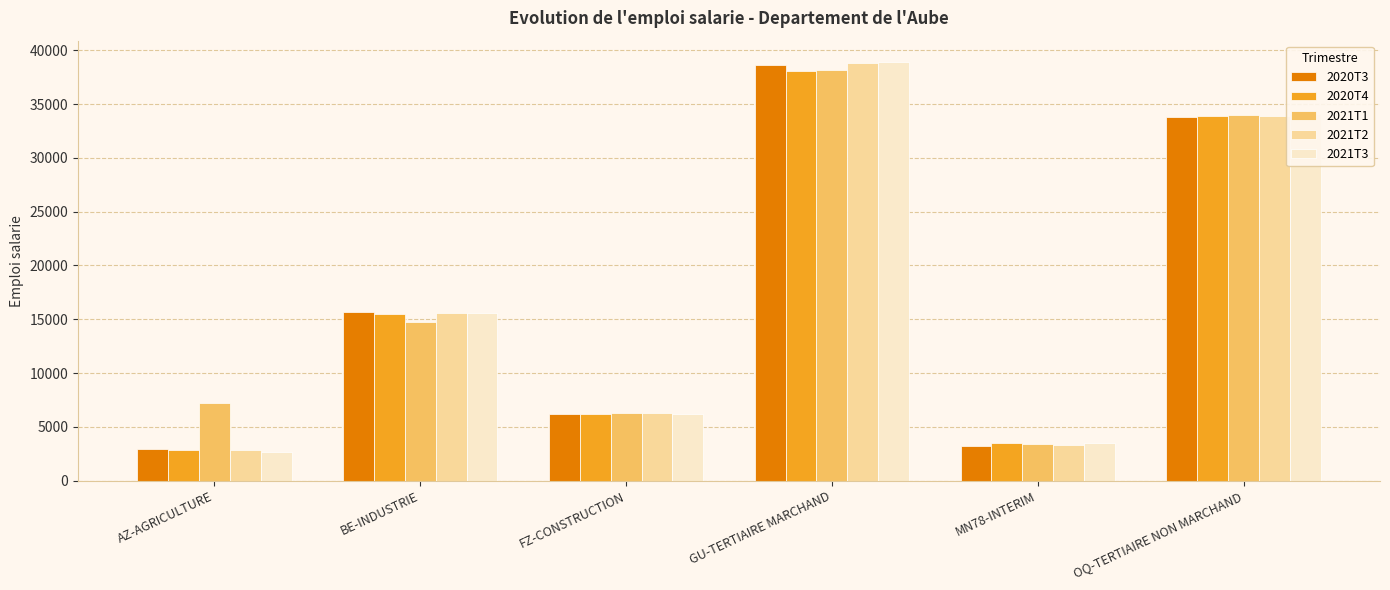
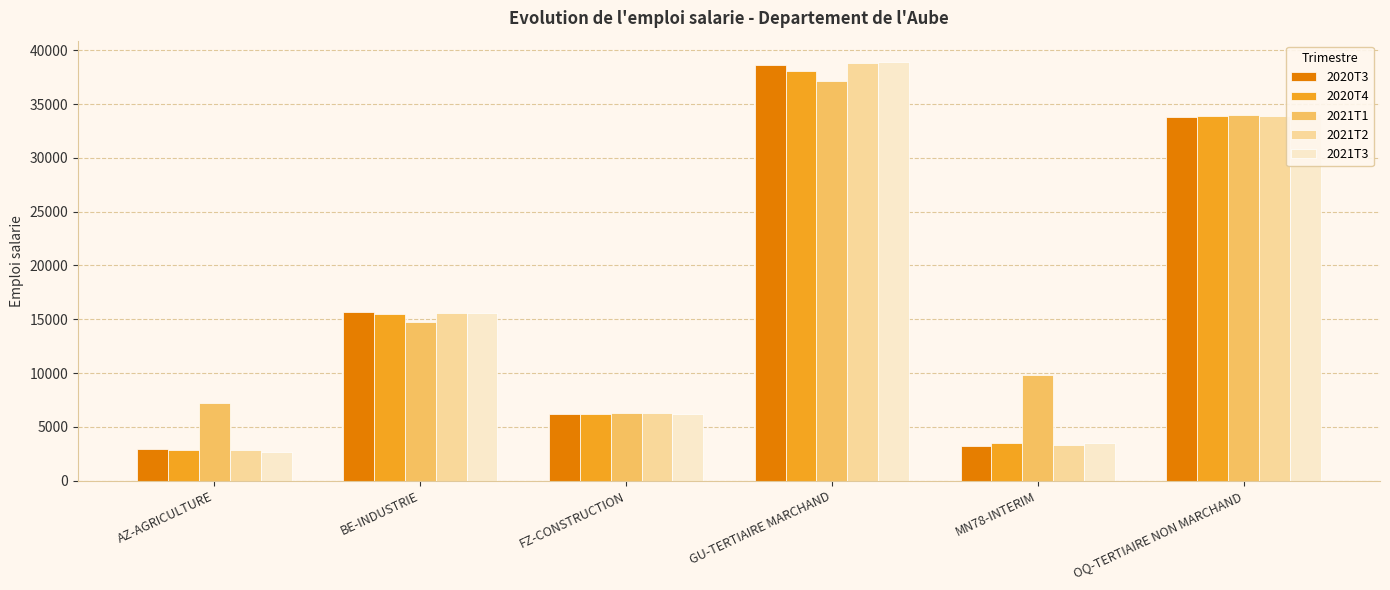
  {
    "2021T1": {
      "AZ-AGRICULTURE": 7200,
      "BE-INDUSTRIE": 14700,
      "FZ-CONSTRUCTION": 6300,
-     "GU-TERTIAIRE MARCHAND": 38200,
-     "MN78-INTERIM": 3400,
+     "GU-TERTIAIRE MARCHAND": 37100,
+     "MN78-INTERIM": 9800,
      "OQ-TERTIAIRE NON MARCHAND": 34000
    }
  }
